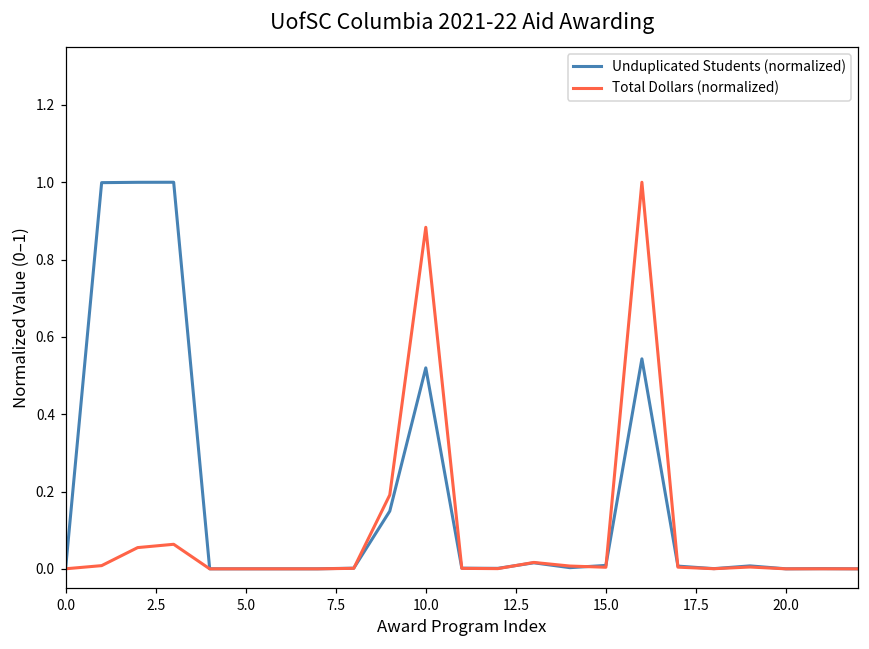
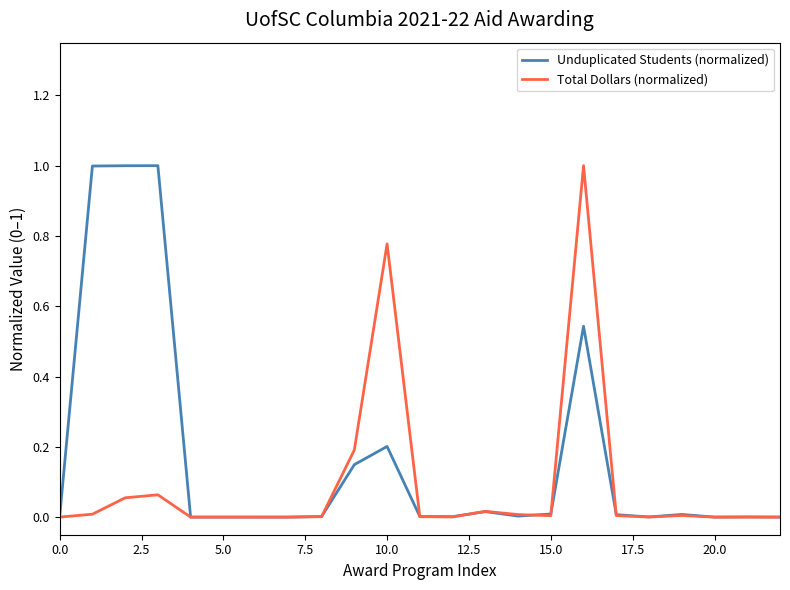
  {
    "Unduplicated Students (normalized)": {
-     "10.0": 0.52
+     "10.0": 0.20
    },
    "Total Dollars (normalized)": {
-     "10.0": 0.88
+     "10.0": 0.78
    }
  }
